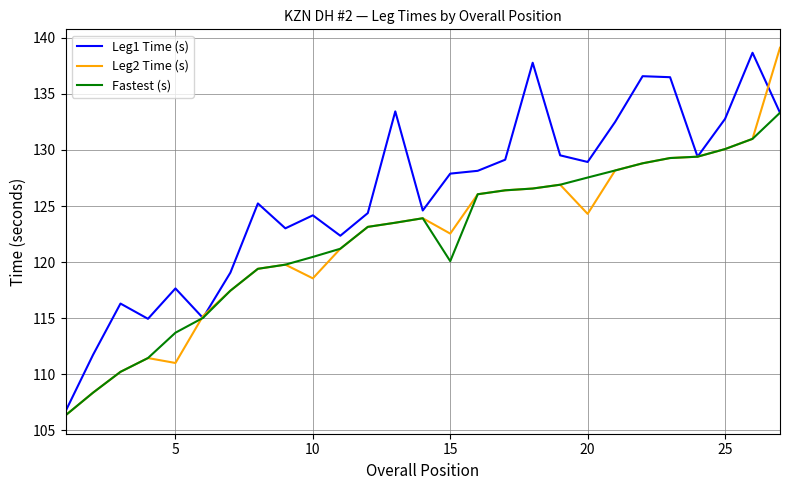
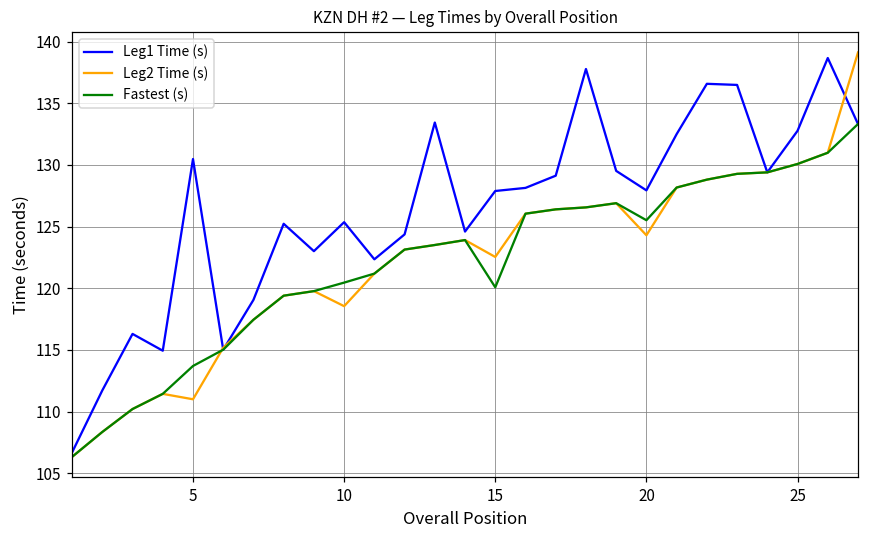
  {
    "Leg1 Time (s)": {
-     "5": 117.7,
-     "10": 124.2,
+     "5": 130.5,
+     "10": 125.4,
      "15": 127.9,
-     "20": 128.9,
+     "20": 127.9,
      "25": 132.8
    },
    "Leg2 Time (s)": {
      "5": 111.0,
      "10": 118.6,
      "15": 122.5,
      "20": 124.3
    },
    "Fastest (s)": {
      "5": 113.7,
      "10": 120.5,
      "15": 120.1,
-     "20": 127.5
+     "20": 125.5
    }
  }
